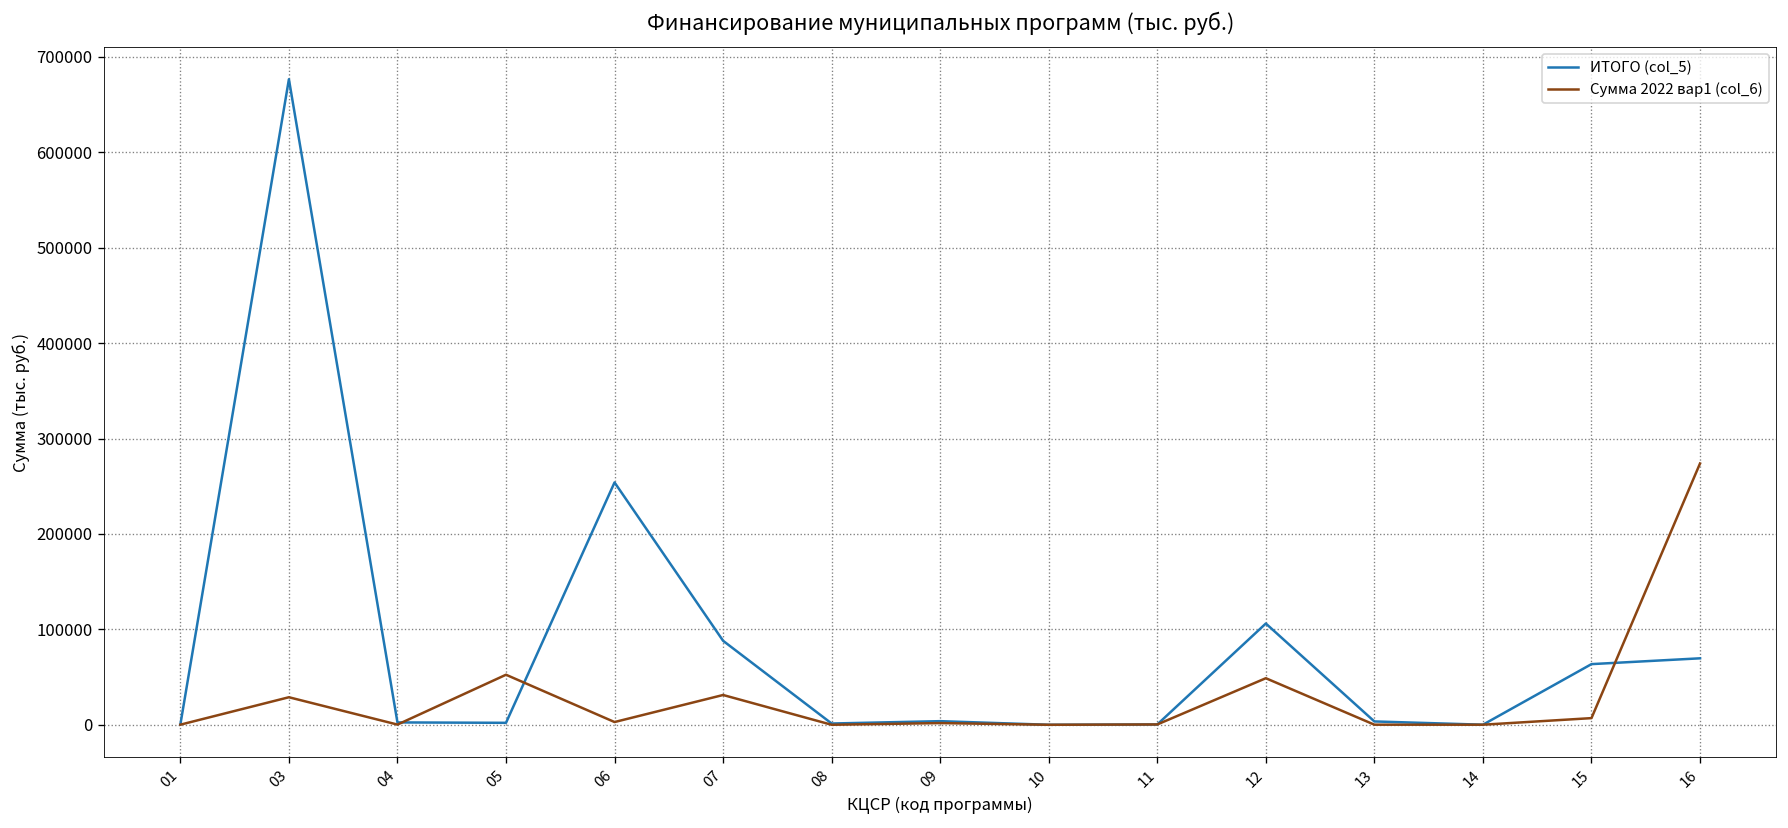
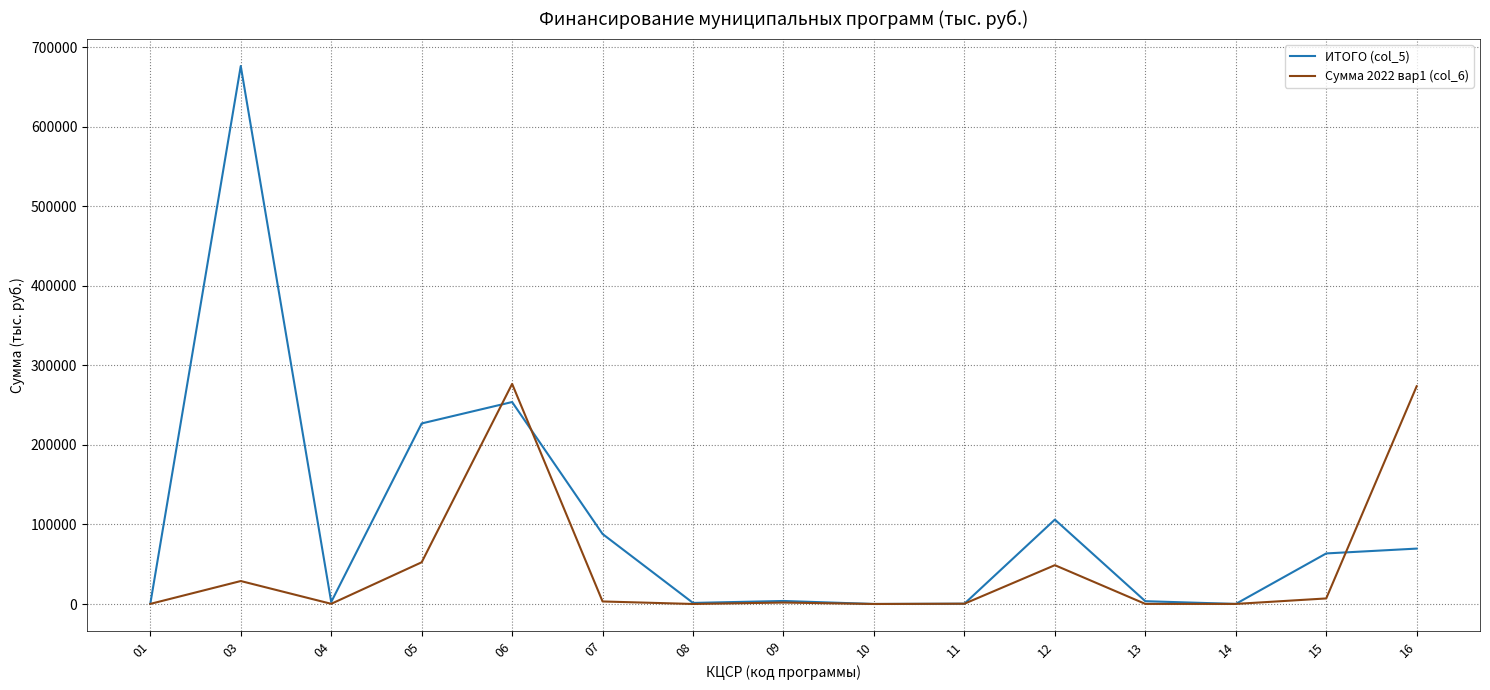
  {
    "ИТОГО (col_5)": {
      "03": 680000,
-     "05": 0,
+     "05": 230000,
      "06": 250000,
      "07": 90000,
      "12": 110000,
      "13": 0,
      "15": 60000,
      "16": 70000
    },
    "Сумма 2022 вар1 (col_6)": {
      "03": 30000,
      "05": 50000,
-     "06": 0,
-     "07": 30000,
+     "06": 280000,
+     "07": 0,
      "12": 50000,
      "13": 0,
      "15": 10000,
      "16": 270000
    }
  }
